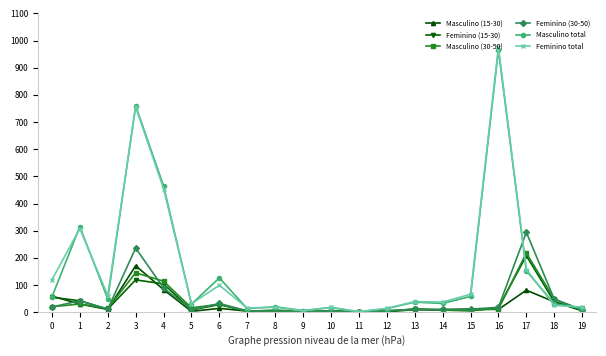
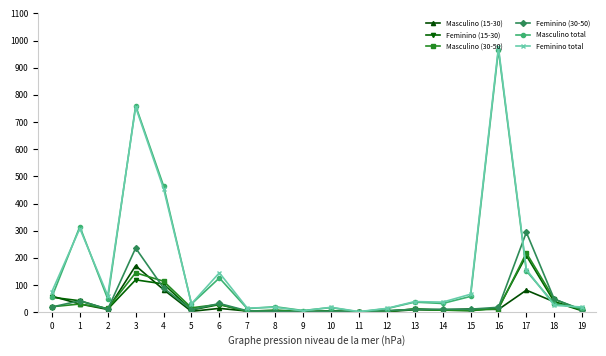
  {
    "Feminino total": {
-     "0": 120,
+     "0": 80,
      "2": 60,
      "4": 460,
-     "6": 100
+     "6": 150
    }
  }
